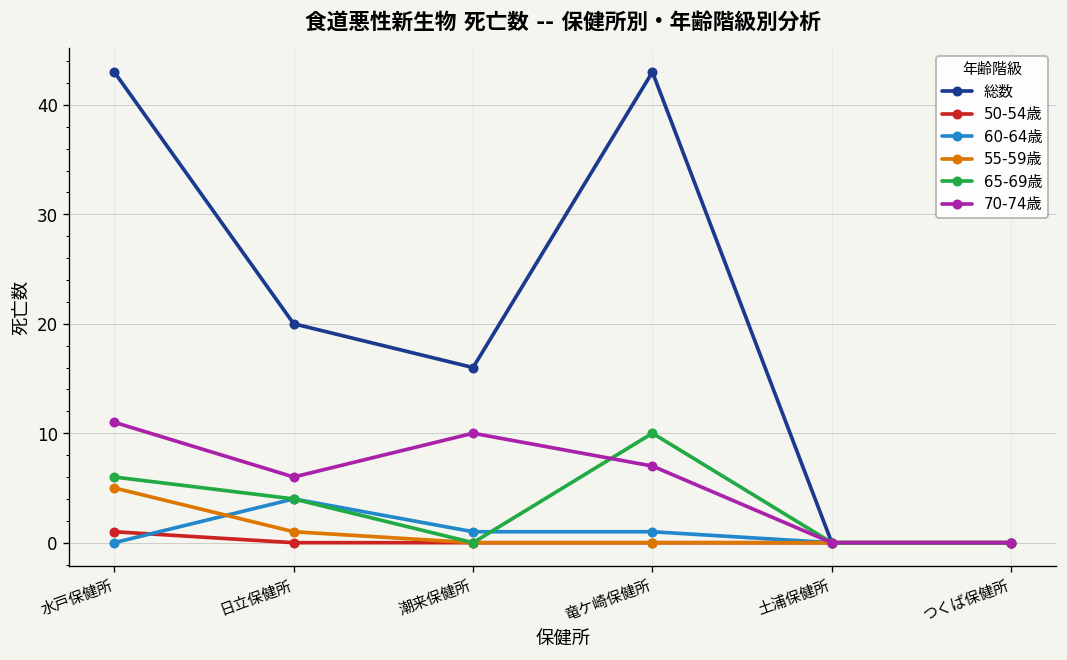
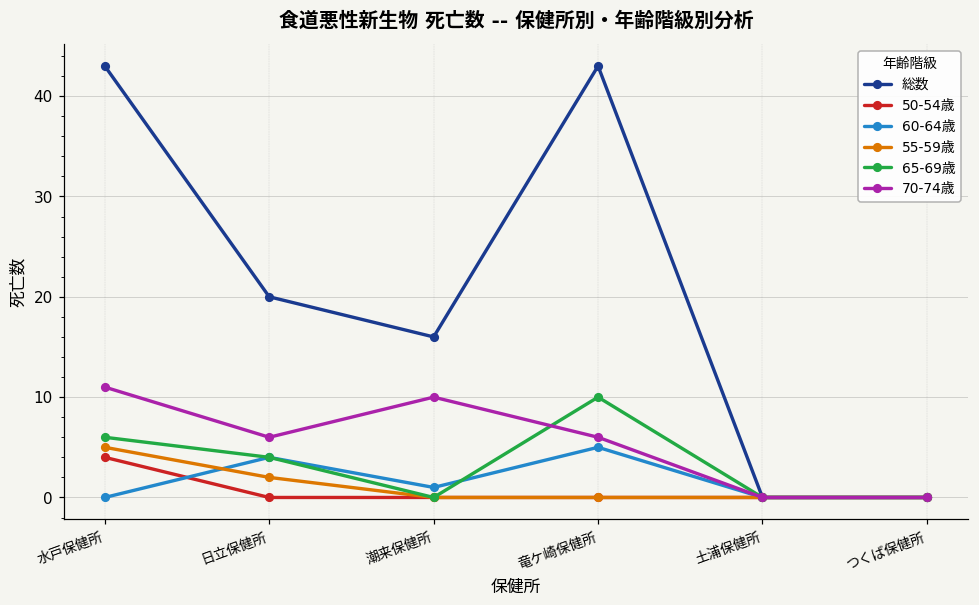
  {
    "総数": {
      "水戸保健所": 43,
      "日立保健所": 20,
      "潮来保健所": 16,
      "竜ケ崎保健所": 43
    },
    "50-54歳": {
-     "水戸保健所": 1,
+     "水戸保健所": 4,
      "日立保健所": 0
    },
    "60-64歳": {
      "水戸保健所": 0,
      "潮来保健所": 1,
-     "竜ケ崎保健所": 1
+     "竜ケ崎保健所": 5
    },
    "55-59歳": {
      "水戸保健所": 5,
-     "日立保健所": 1
+     "日立保健所": 2
    },
    "65-69歳": {
      "水戸保健所": 6,
      "竜ケ崎保健所": 10
    },
    "70-74歳": {
      "水戸保健所": 11,
      "日立保健所": 6,
      "潮来保健所": 10,
-     "竜ケ崎保健所": 7
+     "竜ケ崎保健所": 6
    }
  }
